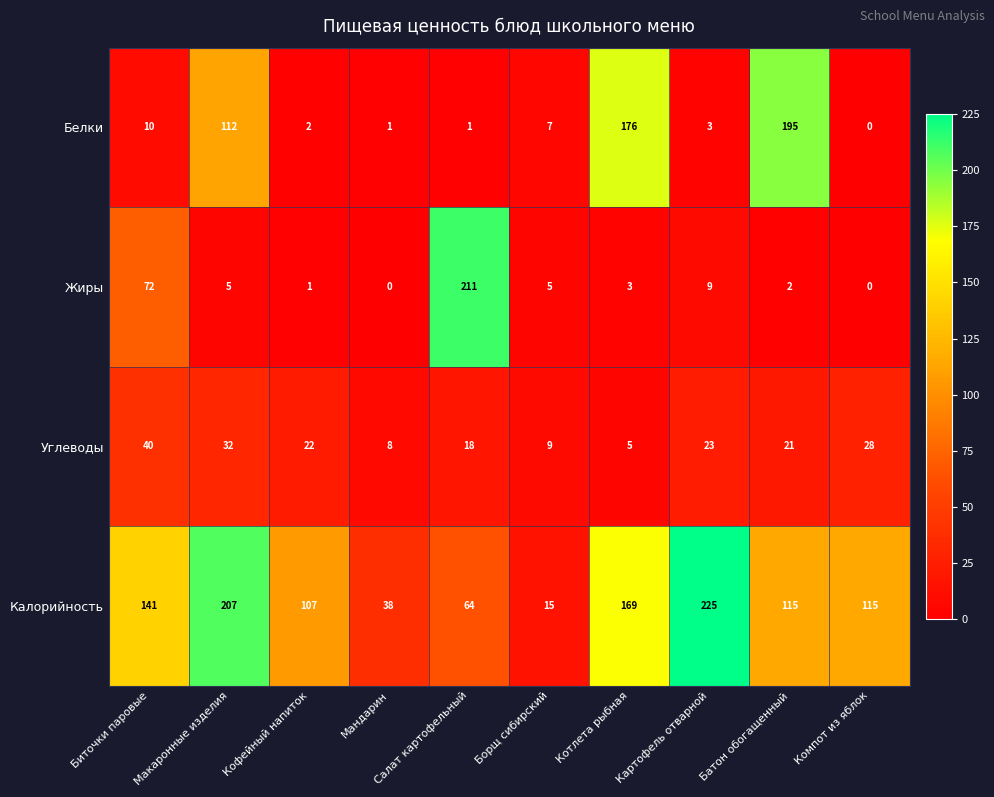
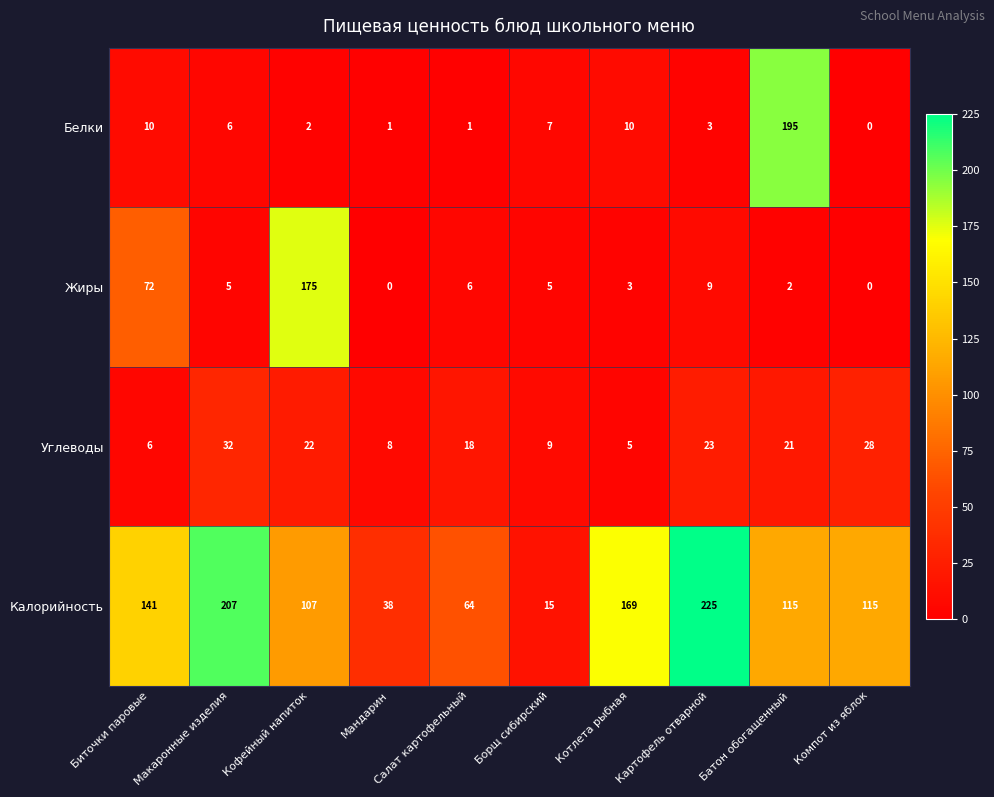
  {
    "Белки": {
      "Биточки паровые": 10,
-     "Макаронные изделия": 112,
+     "Макаронные изделия": 6,
      "Кофейный напиток": 2,
      "Мандарин": 1,
      "Салат картофельный": 1,
      "Борщ сибирский": 7,
-     "Котлета рыбная": 176,
+     "Котлета рыбная": 10,
      "Картофель отварной": 3,
      "Батон обогащенный": 195,
      "Компот из яблок": 0
    },
    "Жиры": {
      "Биточки паровые": 72,
      "Макаронные изделия": 5,
-     "Кофейный напиток": 1,
+     "Кофейный напиток": 175,
      "Мандарин": 0,
-     "Салат картофельный": 211,
+     "Салат картофельный": 6,
      "Борщ сибирский": 5,
      "Котлета рыбная": 3,
      "Картофель отварной": 9,
      "Батон обогащенный": 2,
      "Компот из яблок": 0
    },
    "Углеводы": {
-     "Биточки паровые": 40,
+     "Биточки паровые": 6,
      "Макаронные изделия": 32,
      "Кофейный напиток": 22,
      "Мандарин": 8,
      "Салат картофельный": 18,
      "Борщ сибирский": 9,
      "Котлета рыбная": 5,
      "Картофель отварной": 23,
      "Батон обогащенный": 21,
      "Компот из яблок": 28
    },
    "Калорийность": {
      "Биточки паровые": 141,
      "Макаронные изделия": 207,
      "Кофейный напиток": 107,
      "Мандарин": 38,
      "Салат картофельный": 64,
      "Борщ сибирский": 15,
      "Котлета рыбная": 169,
      "Картофель отварной": 225,
      "Батон обогащенный": 115,
      "Компот из яблок": 115
    }
  }
